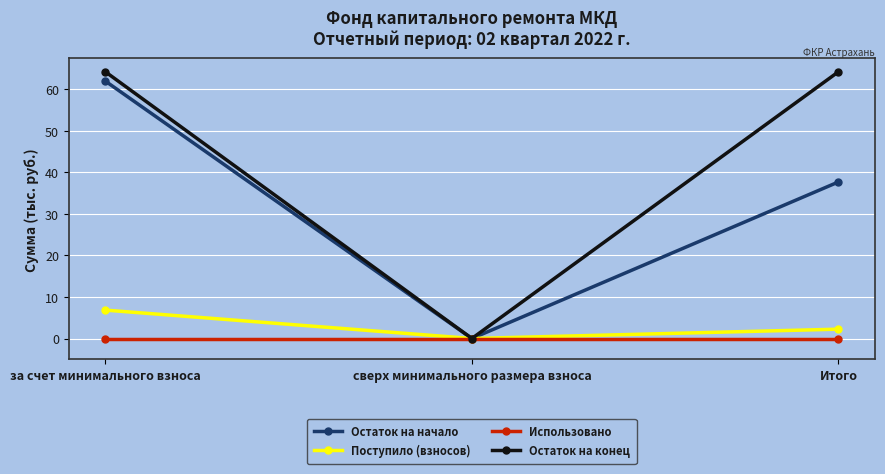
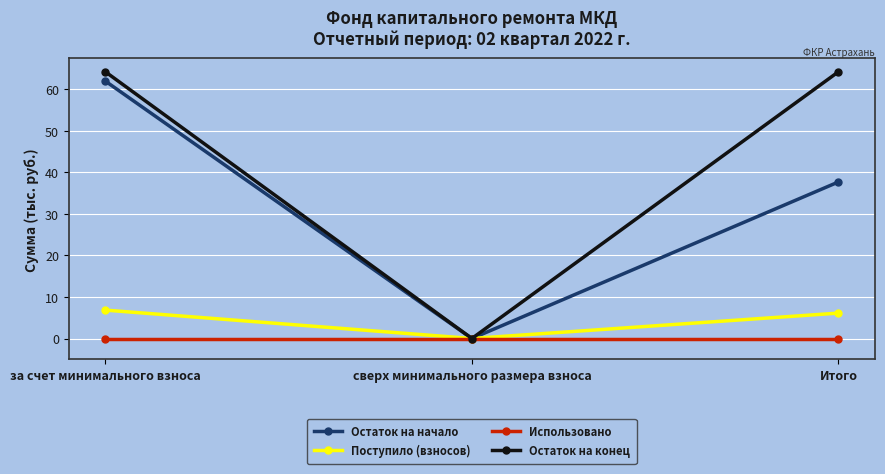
  {
    "Остаток на начало": {
      "за счет минимального взноса": 62,
      "Итого": 38
    },
    "Поступило (взносов)": {
      "за счет минимального взноса": 7,
-     "Итого": 2
+     "Итого": 6
    },
    "Использовано": {
      "за счет минимального взноса": 0,
      "Итого": 0
    },
    "Остаток на конец": {
      "за счет минимального взноса": 64,
      "Итого": 64
    }
  }
